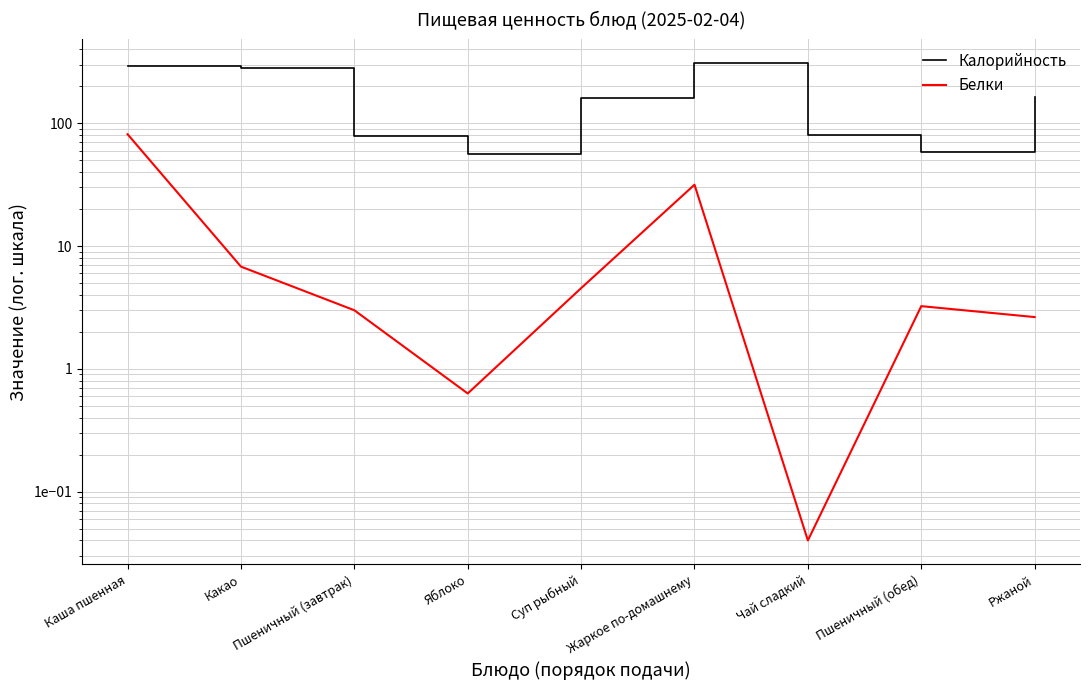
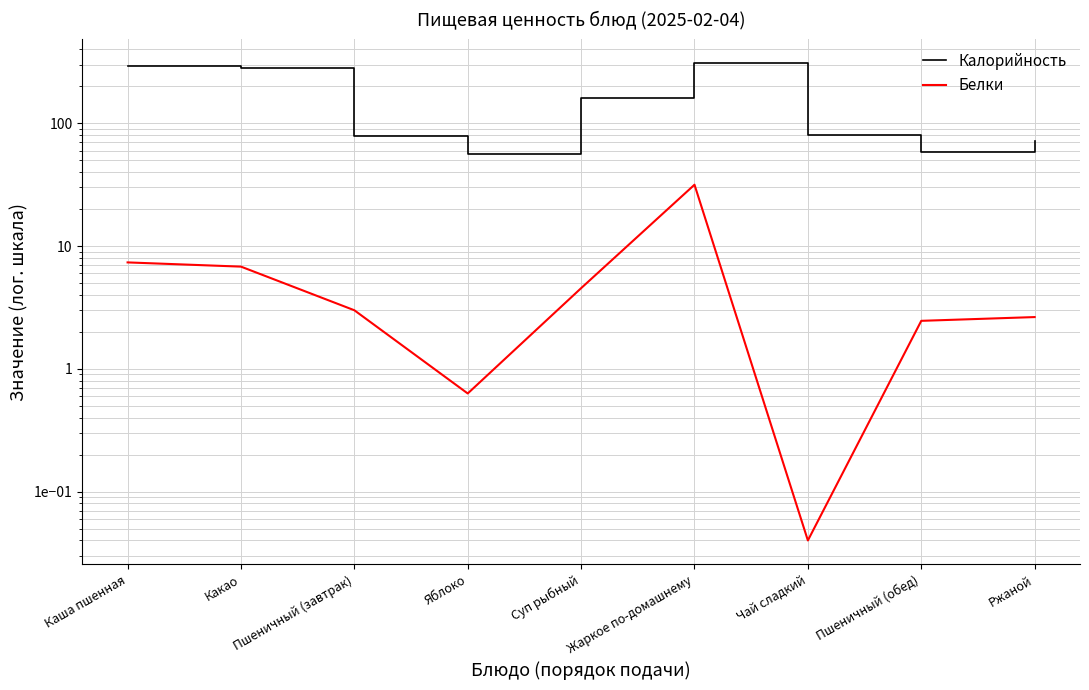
  {
    "Калорийность": {
      "Каша пшенная": 290,
      "Какао": 280,
      "Пшеничный (завтрак)": 80,
      "Яблоко": 60,
      "Суп рыбный": 160,
      "Жаркое по-домашнему": 310,
      "Чай сладкий": 80,
      "Пшеничный (обед)": 60,
-     "Ржаной": 170
+     "Ржаной": 70
    },
    "Белки": {
-     "Каша пшенная": 80,
+     "Каша пшенная": 7,
      "Какао": 7,
      "Пшеничный (завтрак)": 3.0,
      "Яблоко": 0.6,
      "Суп рыбный": 4.5,
      "Жаркое по-домашнему": 32,
      "Чай сладкий": 0.040,
-     "Пшеничный (обед)": 3.2,
+     "Пшеничный (обед)": 2.5,
      "Ржаной": 2.6
    }
  }
